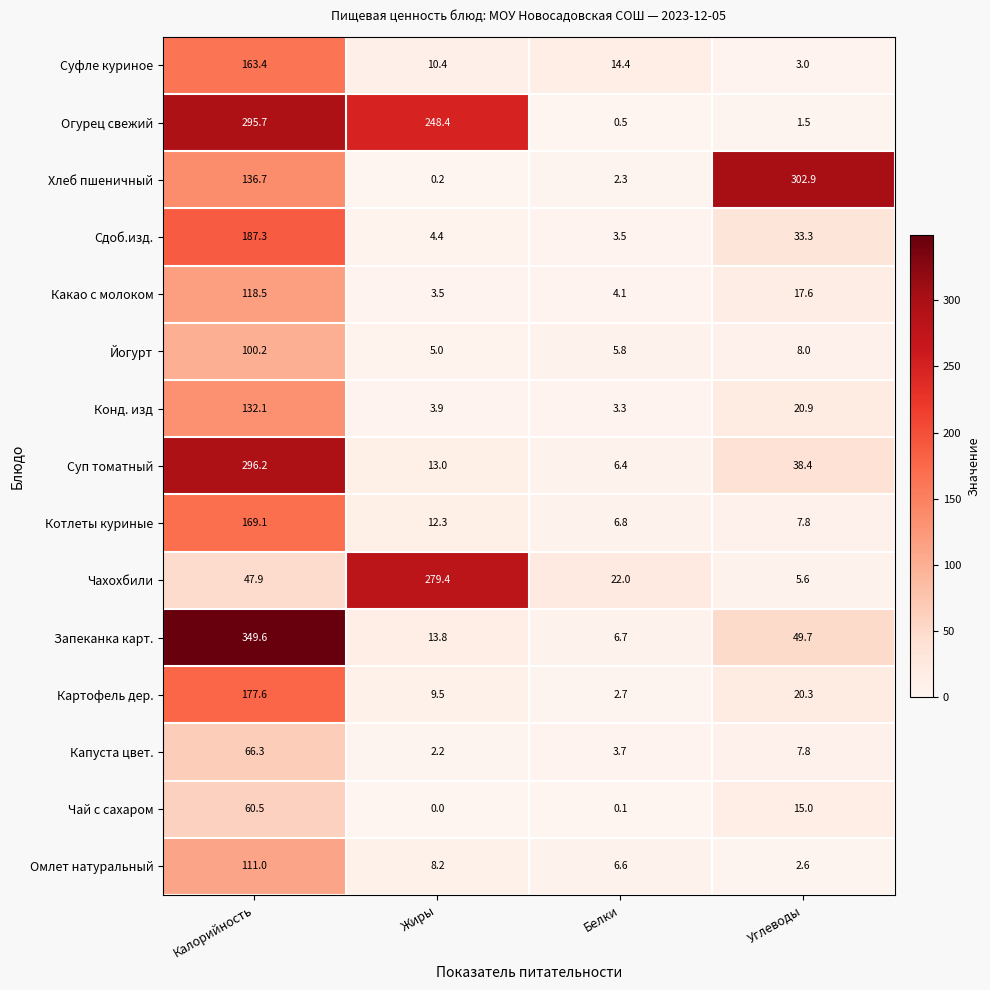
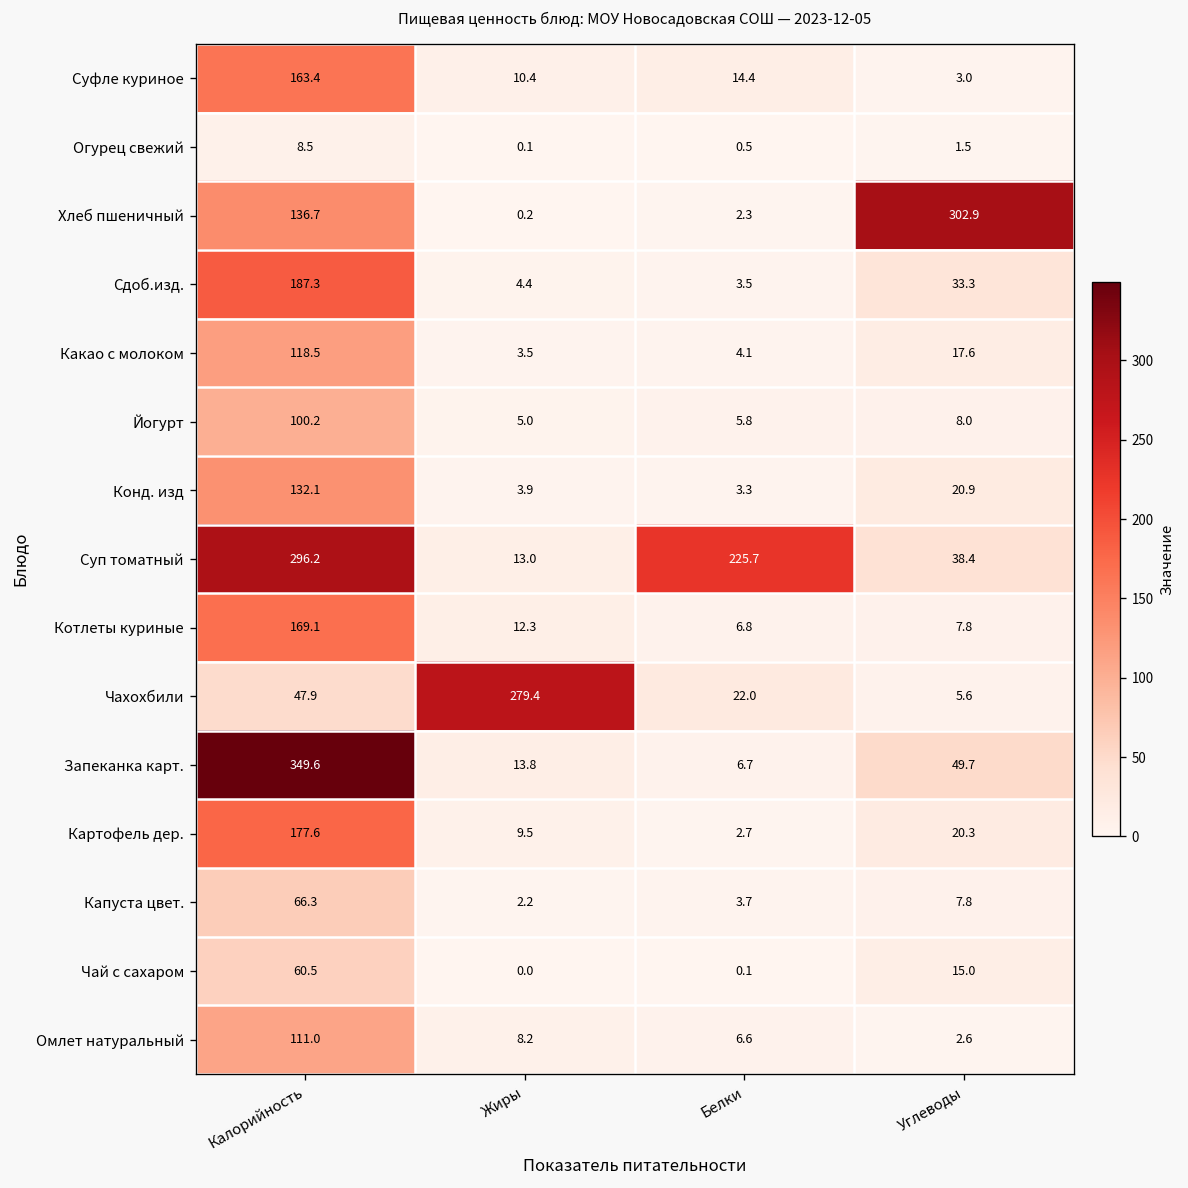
  {
    "Суфле куриное": {
      "Калорийность": 163.4,
      "Жиры": 10.4,
      "Белки": 14.4,
      "Углеводы": 3.0
    },
    "Огурец свежий": {
-     "Калорийность": 295.7,
-     "Жиры": 248.4,
+     "Калорийность": 8.5,
+     "Жиры": 0.1,
      "Белки": 0.5,
      "Углеводы": 1.5
    },
    "Хлеб пшеничный": {
      "Калорийность": 136.7,
      "Жиры": 0.2,
      "Белки": 2.3,
      "Углеводы": 302.9
    },
    "Сдоб.изд.": {
      "Калорийность": 187.3,
      "Жиры": 4.4,
      "Белки": 3.5,
      "Углеводы": 33.3
    },
    "Какао с молоком": {
      "Калорийность": 118.5,
      "Жиры": 3.5,
      "Белки": 4.1,
      "Углеводы": 17.6
    },
    "Йогурт": {
      "Калорийность": 100.2,
      "Жиры": 5.0,
      "Белки": 5.8,
      "Углеводы": 8.0
    },
    "Конд. изд": {
      "Калорийность": 132.1,
      "Жиры": 3.9,
      "Белки": 3.3,
      "Углеводы": 20.9
    },
    "Суп томатный": {
      "Калорийность": 296.2,
      "Жиры": 13.0,
-     "Белки": 6.4,
+     "Белки": 225.7,
      "Углеводы": 38.4
    },
    "Котлеты куриные": {
      "Калорийность": 169.1,
      "Жиры": 12.3,
      "Белки": 6.8,
      "Углеводы": 7.8
    },
    "Чахохбили": {
      "Калорийность": 47.9,
      "Жиры": 279.4,
      "Белки": 22.0,
      "Углеводы": 5.6
    },
    "Запеканка карт.": {
      "Калорийность": 349.6,
      "Жиры": 13.8,
      "Белки": 6.7,
      "Углеводы": 49.7
    },
    "Картофель дер.": {
      "Калорийность": 177.6,
      "Жиры": 9.5,
      "Белки": 2.7,
      "Углеводы": 20.3
    },
    "Капуста цвет.": {
      "Калорийность": 66.3,
      "Жиры": 2.2,
      "Белки": 3.7,
      "Углеводы": 7.8
    },
    "Чай с сахаром": {
      "Калорийность": 60.5,
      "Жиры": 0.0,
      "Белки": 0.1,
      "Углеводы": 15.0
    },
    "Омлет натуральный": {
      "Калорийность": 111.0,
      "Жиры": 8.2,
      "Белки": 6.6,
      "Углеводы": 2.6
    }
  }
